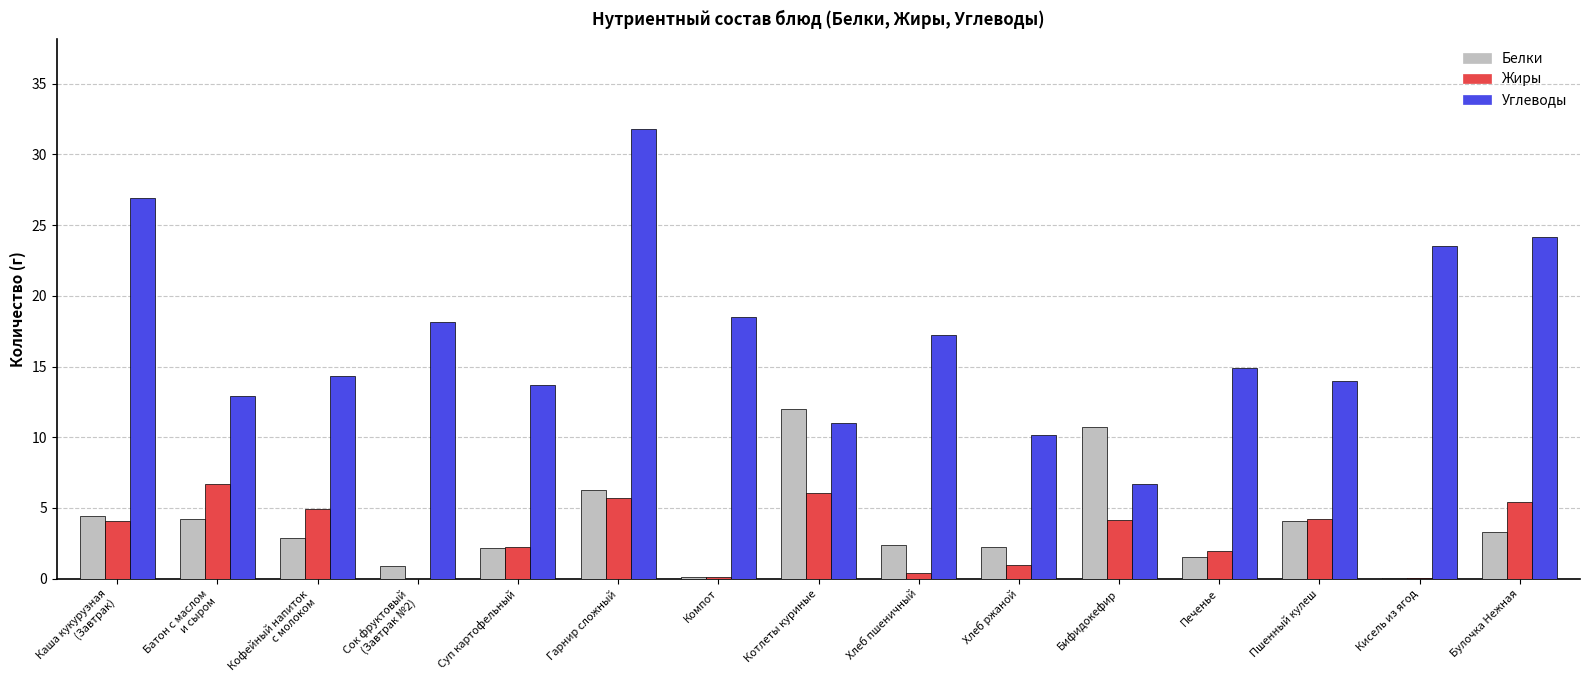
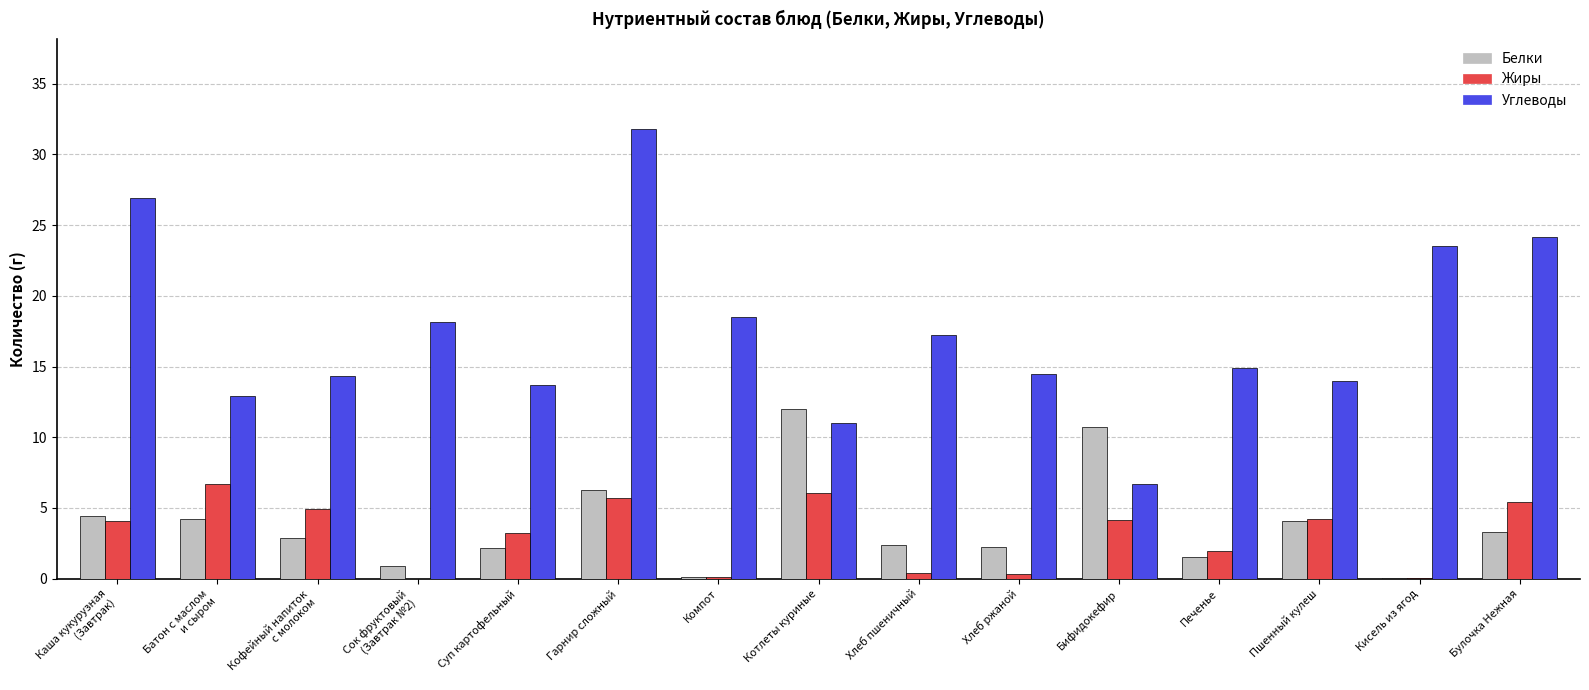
  {
    "Белки": {
      "Каша кукурузная (Завтрак)": 4.4,
      "Батон с маслом и сыром": 4.2,
      "Кофейный напиток с молоком": 2.9,
      "Сок фруктовый (Завтрак №2)": 0.9,
      "Суп картофельный": 2.2,
      "Гарнир сложный": 6.3,
      "Котлеты куриные": 12.0,
      "Хлеб пшеничный": 2.4,
      "Хлеб ржаной": 2.3,
      "Бифидокефир": 10.7,
      "Печенье": 1.5,
      "Пшенный кулеш": 4.1,
      "Булочка Нежная": 3.3
    },
    "Жиры": {
      "Каша кукурузная (Завтрак)": 4.1,
      "Батон с маслом и сыром": 6.7,
      "Кофейный напиток с молоком": 4.9,
      "Сок фруктовый (Завтрак №2)": 0.0,
-     "Суп картофельный": 2.3,
+     "Суп картофельный": 3.2,
      "Гарнир сложный": 5.7,
      "Котлеты куриные": 6.0,
      "Хлеб пшеничный": 0.4,
-     "Хлеб ржаной": 1.0,
+     "Хлеб ржаной": 0.4,
      "Бифидокефир": 4.2,
      "Печенье": 2.0,
      "Пшенный кулеш": 4.2,
      "Булочка Нежная": 5.4
    },
    "Углеводы": {
      "Каша кукурузная (Завтрак)": 26.9,
      "Батон с маслом и сыром": 12.9,
      "Кофейный напиток с молоком": 14.4,
      "Сок фруктовый (Завтрак №2)": 18.2,
      "Суп картофельный": 13.7,
      "Гарнир сложный": 31.8,
      "Компот": 18.5,
      "Котлеты куриные": 11.0,
      "Хлеб пшеничный": 17.2,
-     "Хлеб ржаной": 10.2,
+     "Хлеб ржаной": 14.5,
      "Бифидокефир": 6.7,
      "Печенье": 14.9,
      "Пшенный кулеш": 14.0,
      "Кисель из ягод": 23.5,
      "Булочка Нежная": 24.2
    }
  }
